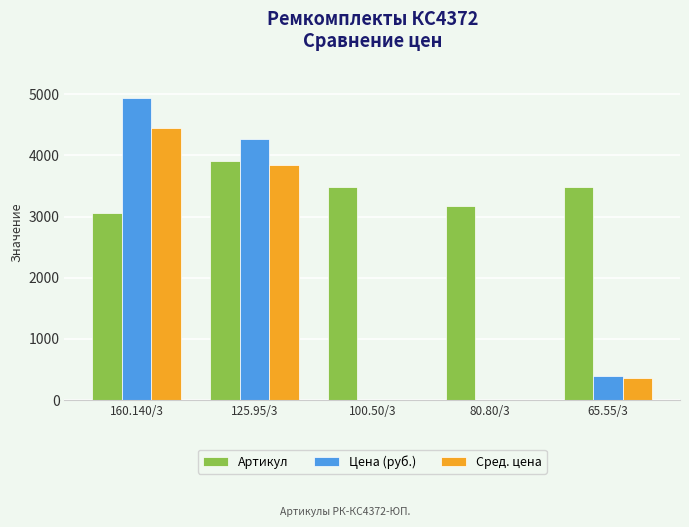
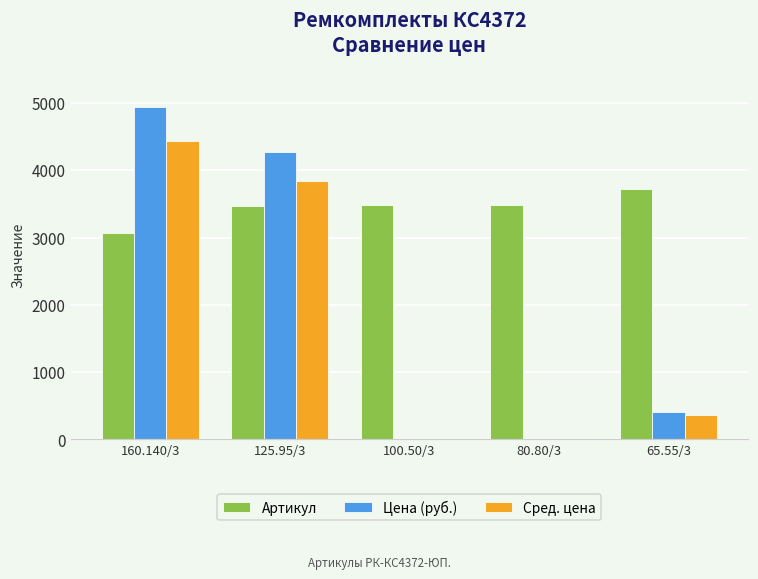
  {
    "Артикул": {
      "160.140/3": 3100,
-     "125.95/3": 3900,
+     "125.95/3": 3500,
      "100.50/3": 3500,
-     "80.80/3": 3200,
-     "65.55/3": 3500
+     "80.80/3": 3500,
+     "65.55/3": 3700
    },
    "Цена (руб.)": {
      "160.140/3": 4900,
      "125.95/3": 4300,
      "100.50/3": 0,
      "80.80/3": 0,
      "65.55/3": 400
    },
    "Сред. цена": {
      "160.140/3": 4400,
      "125.95/3": 3800,
      "100.50/3": 0,
      "80.80/3": 0,
      "65.55/3": 400
    }
  }
